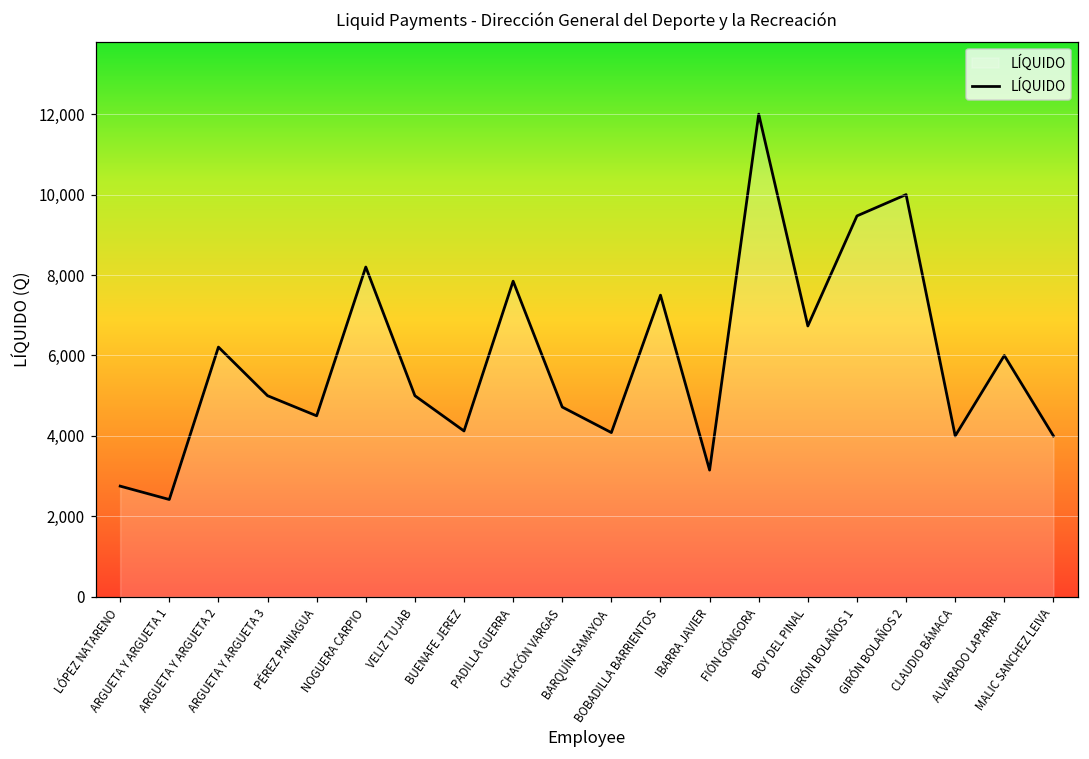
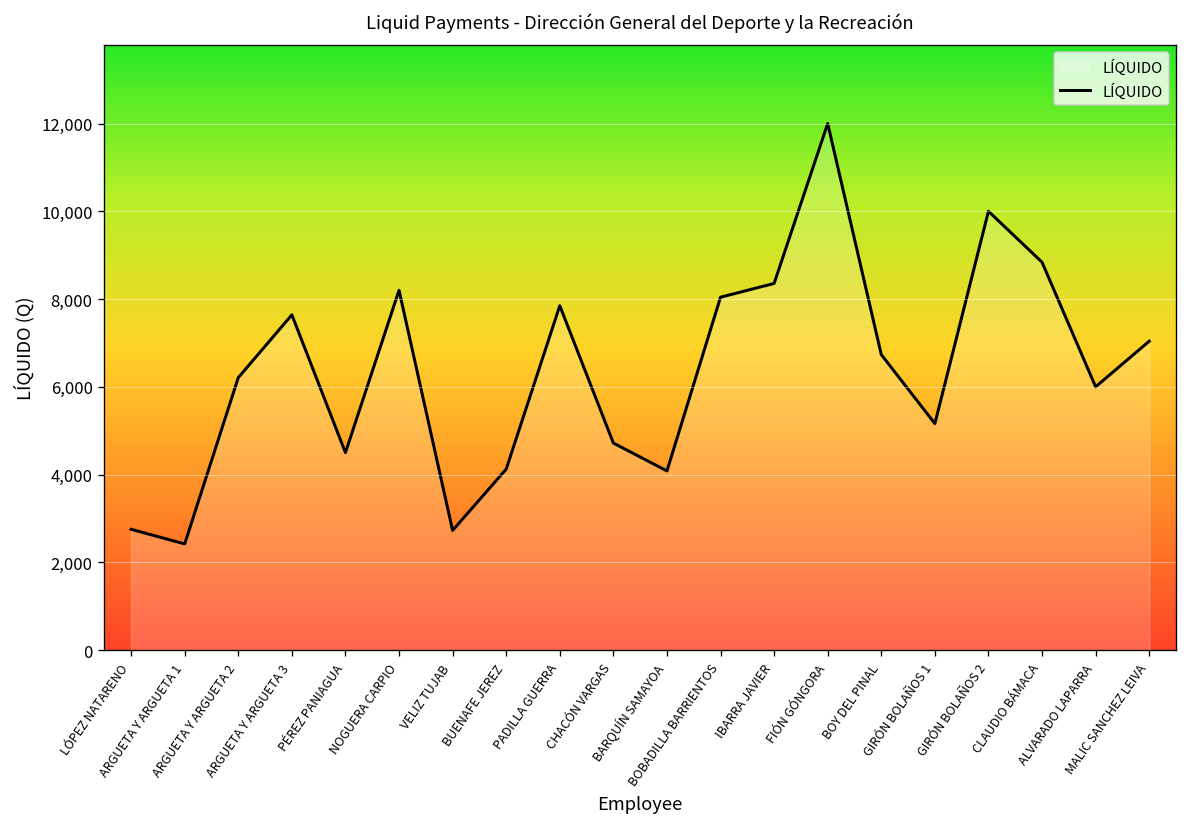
  {
    "LÓPEZ NATARENO": "2,800",
    "ARGUETA Y ARGUETA 1": "2,400",
    "ARGUETA Y ARGUETA 2": "6,200",
-   "ARGUETA Y ARGUETA 3": "5,000",
+   "ARGUETA Y ARGUETA 3": "7,600",
    "PÉREZ PANIAGUA": "4,500",
    "NOGUERA CARPIO": "8,200",
-   "VELIZ TUJAB": "5,000",
+   "VELIZ TUJAB": "2,700",
    "BUENAFE JEREZ": "4,100",
    "PADILLA GUERRA": "7,800",
    "CHACÓN VARGAS": "4,700",
    "BARQUÍN SAMAYOA": "4,100",
-   "BOBADILLA BARRIENTOS": "7,500",
-   "IBARRA JAVIER": "3,200",
+   "BOBADILLA BARRIENTOS": "8,000",
+   "IBARRA JAVIER": "8,400",
    "FIÓN GÓNGORA": "12,000",
    "BOY DEL PINAL": "6,700",
-   "GIRÓN BOLAÑOS 1": "9,500",
+   "GIRÓN BOLAÑOS 1": "5,200",
    "GIRÓN BOLAÑOS 2": "10,000",
-   "CLAUDIO BÁMACA": "4,000",
+   "CLAUDIO BÁMACA": "8,800",
    "ALVARADO LAPARRA": "6,000",
-   "MALIC SANCHEZ LEIVA": "4,000"
+   "MALIC SANCHEZ LEIVA": "7,000"
  }
